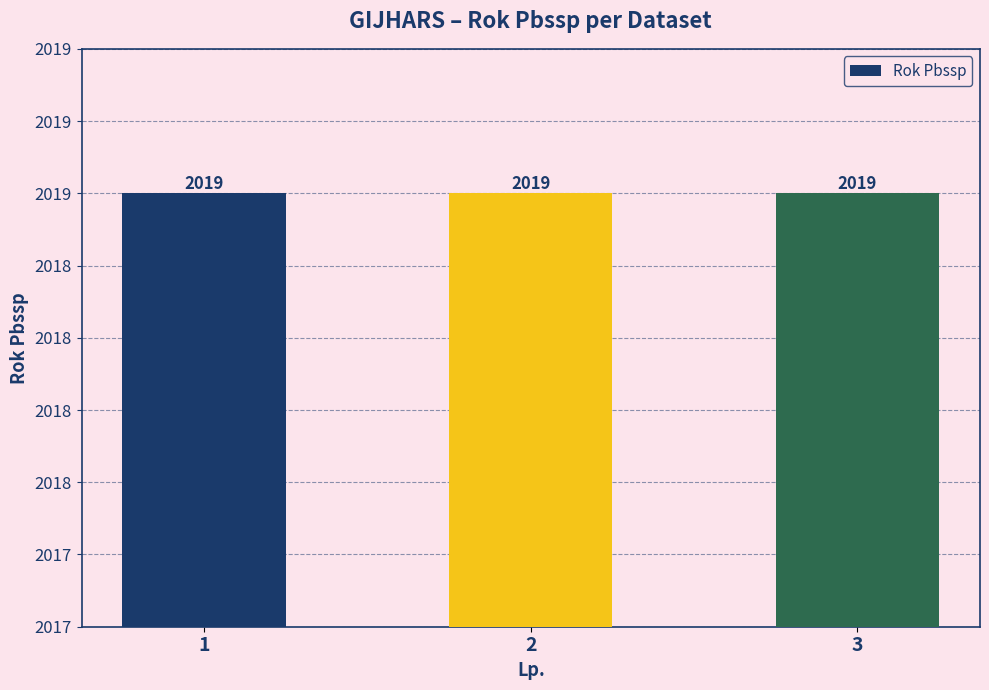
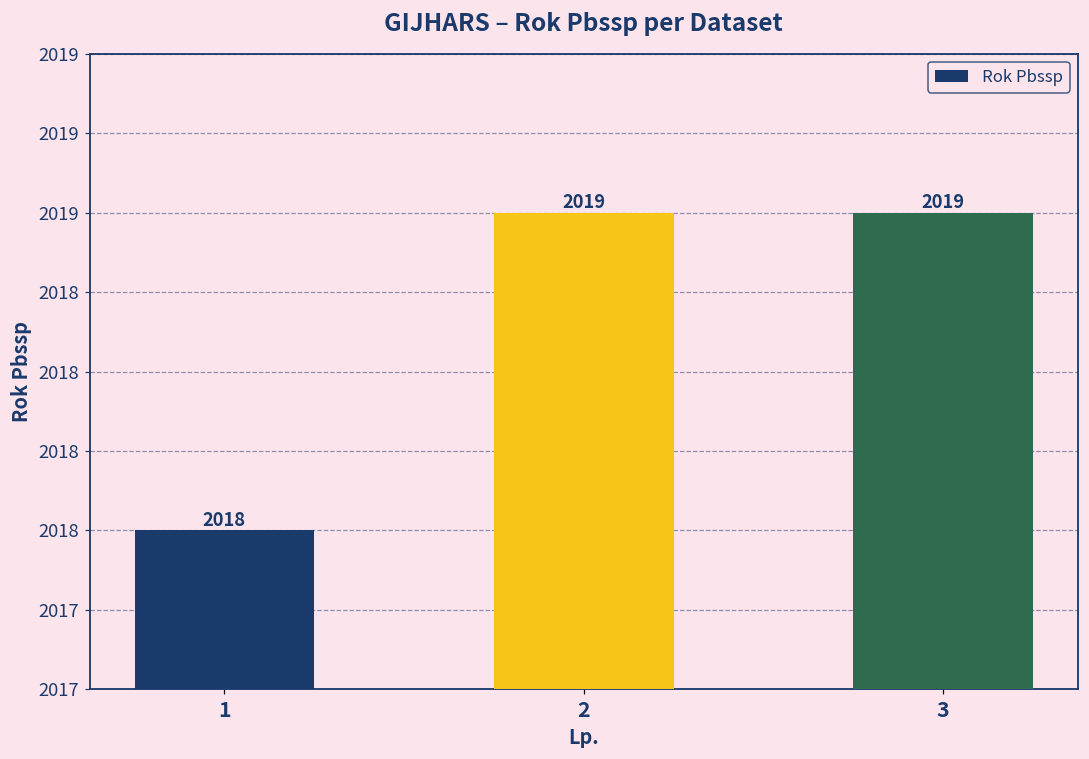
  {
-   "1": 2019,
+   "1": 2018,
    "2": 2019,
    "3": 2019
  }
